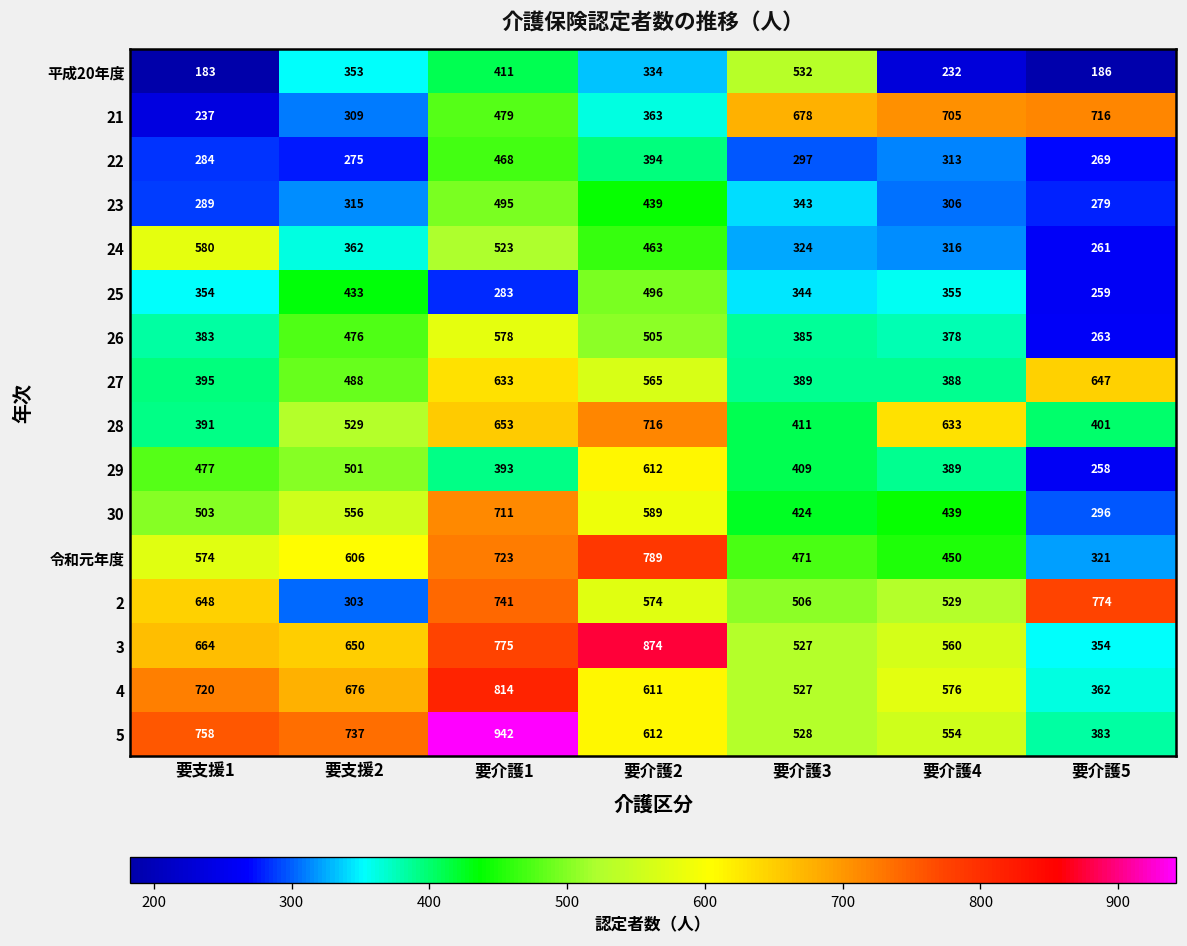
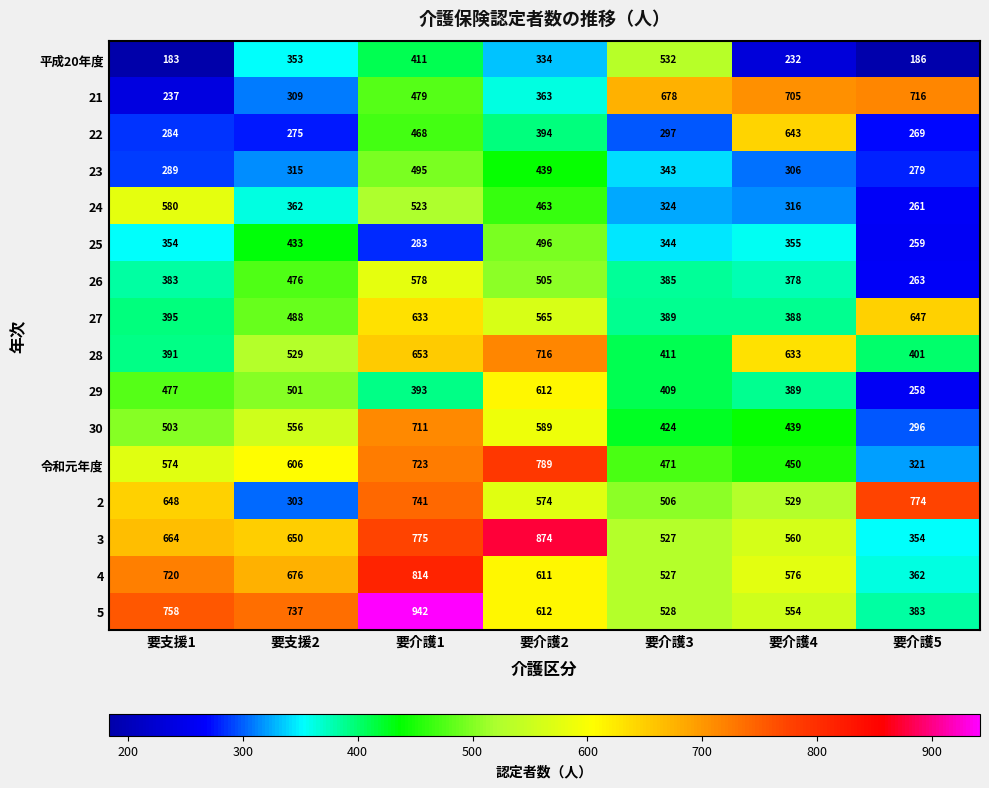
  {
    "平成20年度": {
      "要支援1": 183,
      "要支援2": 353,
      "要介護1": 411,
      "要介護2": 334,
      "要介護3": 532,
      "要介護4": 232,
      "要介護5": 186
    },
    "21": {
      "要支援1": 237,
      "要支援2": 309,
      "要介護1": 479,
      "要介護2": 363,
      "要介護3": 678,
      "要介護4": 705,
      "要介護5": 716
    },
    "22": {
      "要支援1": 284,
      "要支援2": 275,
      "要介護1": 468,
      "要介護2": 394,
      "要介護3": 297,
-     "要介護4": 313,
+     "要介護4": 643,
      "要介護5": 269
    },
    "23": {
      "要支援1": 289,
      "要支援2": 315,
      "要介護1": 495,
      "要介護2": 439,
      "要介護3": 343,
      "要介護4": 306,
      "要介護5": 279
    },
    "24": {
      "要支援1": 580,
      "要支援2": 362,
      "要介護1": 523,
      "要介護2": 463,
      "要介護3": 324,
      "要介護4": 316,
      "要介護5": 261
    },
    "25": {
      "要支援1": 354,
      "要支援2": 433,
      "要介護1": 283,
      "要介護2": 496,
      "要介護3": 344,
      "要介護4": 355,
      "要介護5": 259
    },
    "26": {
      "要支援1": 383,
      "要支援2": 476,
      "要介護1": 578,
      "要介護2": 505,
      "要介護3": 385,
      "要介護4": 378,
      "要介護5": 263
    },
    "27": {
      "要支援1": 395,
      "要支援2": 488,
      "要介護1": 633,
      "要介護2": 565,
      "要介護3": 389,
      "要介護4": 388,
      "要介護5": 647
    },
    "28": {
      "要支援1": 391,
      "要支援2": 529,
      "要介護1": 653,
      "要介護2": 716,
      "要介護3": 411,
      "要介護4": 633,
      "要介護5": 401
    },
    "29": {
      "要支援1": 477,
      "要支援2": 501,
      "要介護1": 393,
      "要介護2": 612,
      "要介護3": 409,
      "要介護4": 389,
      "要介護5": 258
    },
    "30": {
      "要支援1": 503,
      "要支援2": 556,
      "要介護1": 711,
      "要介護2": 589,
      "要介護3": 424,
      "要介護4": 439,
      "要介護5": 296
    },
    "令和元年度": {
      "要支援1": 574,
      "要支援2": 606,
      "要介護1": 723,
      "要介護2": 789,
      "要介護3": 471,
      "要介護4": 450,
      "要介護5": 321
    },
    "2": {
      "要支援1": 648,
      "要支援2": 303,
      "要介護1": 741,
      "要介護2": 574,
      "要介護3": 506,
      "要介護4": 529,
      "要介護5": 774
    },
    "3": {
      "要支援1": 664,
      "要支援2": 650,
      "要介護1": 775,
      "要介護2": 874,
      "要介護3": 527,
      "要介護4": 560,
      "要介護5": 354
    },
    "4": {
      "要支援1": 720,
      "要支援2": 676,
      "要介護1": 814,
      "要介護2": 611,
      "要介護3": 527,
      "要介護4": 576,
      "要介護5": 362
    },
    "5": {
      "要支援1": 758,
      "要支援2": 737,
      "要介護1": 942,
      "要介護2": 612,
      "要介護3": 528,
      "要介護4": 554,
      "要介護5": 383
    }
  }
